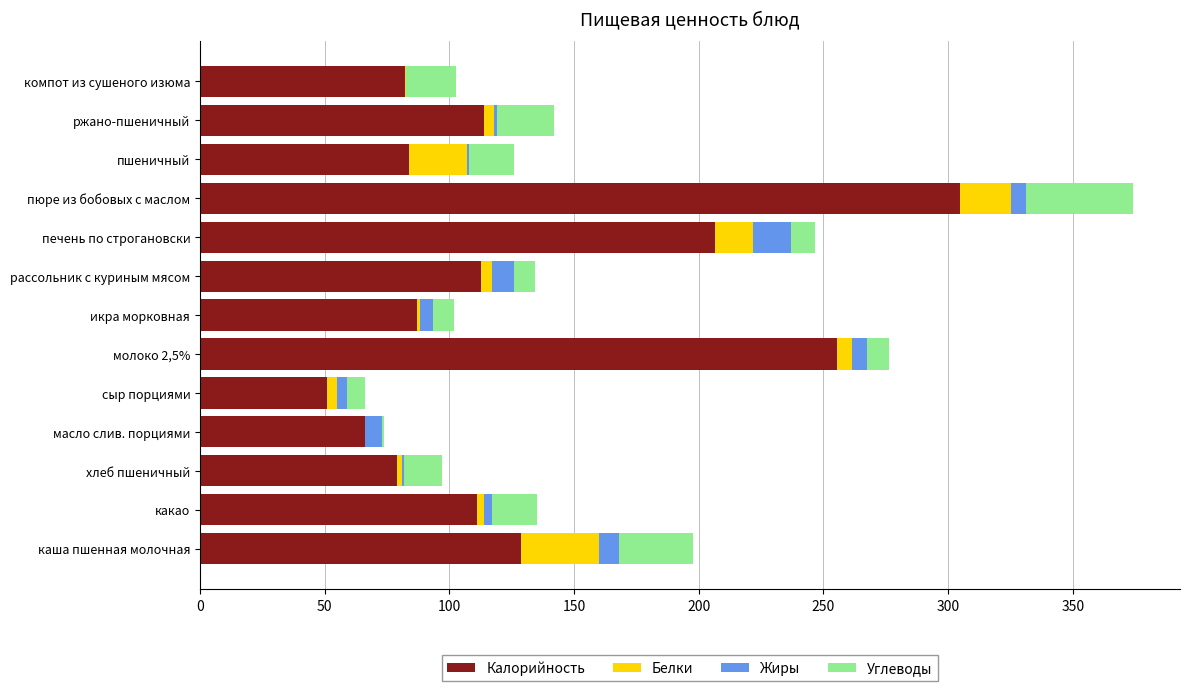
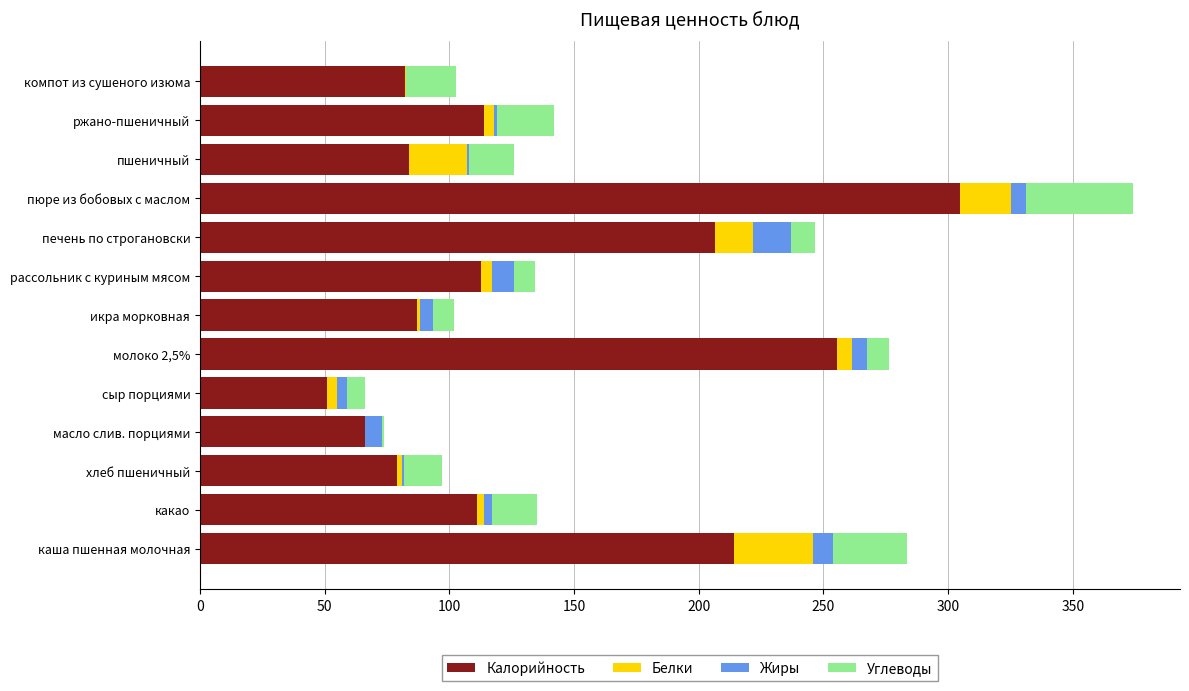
  {
    "Калорийность": {
      "компот из сушеного изюма": 82,
      "ржано-пшеничный": 114,
      "пшеничный": 84,
      "пюре из бобовых с маслом": 305,
      "печень по строгановски": 206,
      "рассольник с куриным мясом": 113,
      "икра морковная": 87,
      "молоко 2,5%": 256,
      "сыр порциями": 51,
      "масло слив. порциями": 66,
      "хлеб пшеничный": 79,
      "какао": 111,
-     "каша пшенная молочная": 129
+     "каша пшенная молочная": 214
    },
    "Белки": {
      "ржано-пшеничный": 4,
      "пшеничный": 23,
      "пюре из бобовых с маслом": 20,
      "печень по строгановски": 15,
      "рассольник с куриным мясом": 4,
      "икра морковная": 1,
      "молоко 2,5%": 6,
      "сыр порциями": 4,
      "масло слив. порциями": 0,
      "хлеб пшеничный": 2,
      "какао": 3,
      "каша пшенная молочная": 32
    },
    "Жиры": {
      "пюре из бобовых с маслом": 6,
      "печень по строгановски": 15,
      "рассольник с куриным мясом": 9,
      "икра морковная": 5,
      "молоко 2,5%": 6,
      "сыр порциями": 4,
      "масло слив. порциями": 7,
      "какао": 3,
      "каша пшенная молочная": 8
    },
    "Углеводы": {
      "компот из сушеного изюма": 20,
      "ржано-пшеничный": 23,
      "пшеничный": 18,
      "пюре из бобовых с маслом": 43,
      "печень по строгановски": 10,
      "рассольник с куриным мясом": 9,
      "икра морковная": 9,
      "молоко 2,5%": 9,
      "сыр порциями": 7,
      "хлеб пшеничный": 15,
      "какао": 18,
      "каша пшенная молочная": 30
    }
  }
